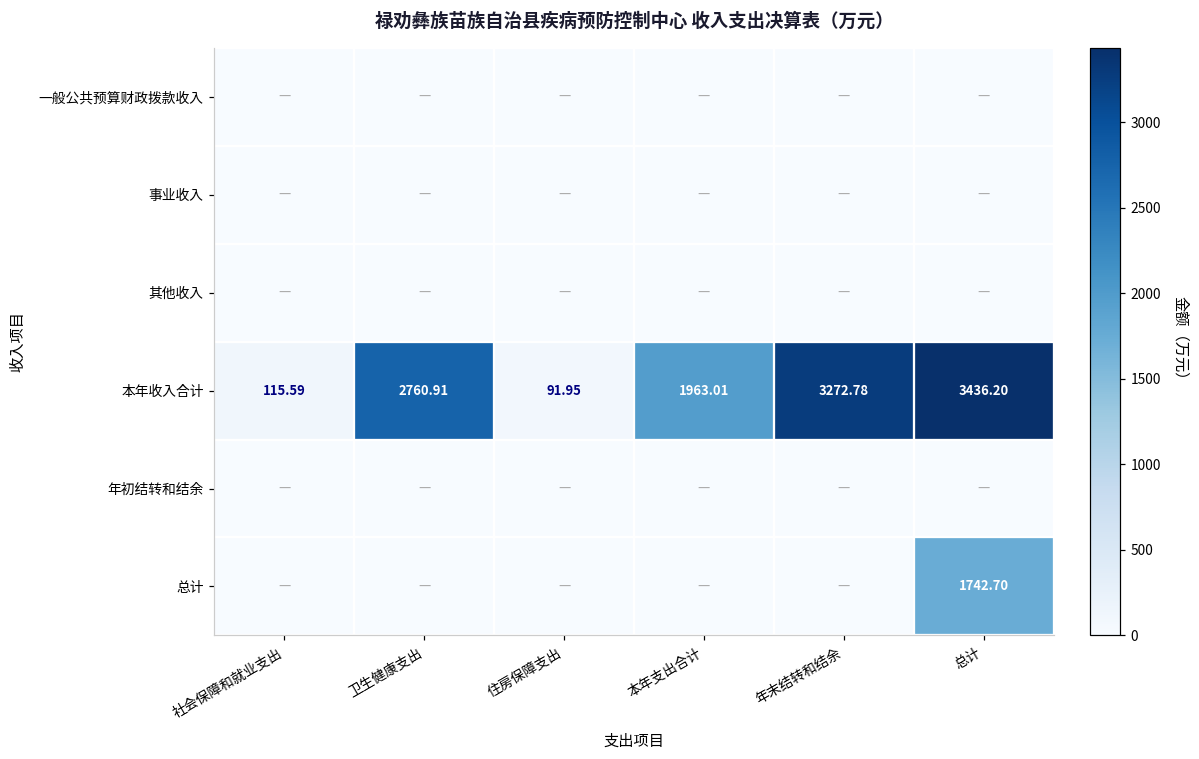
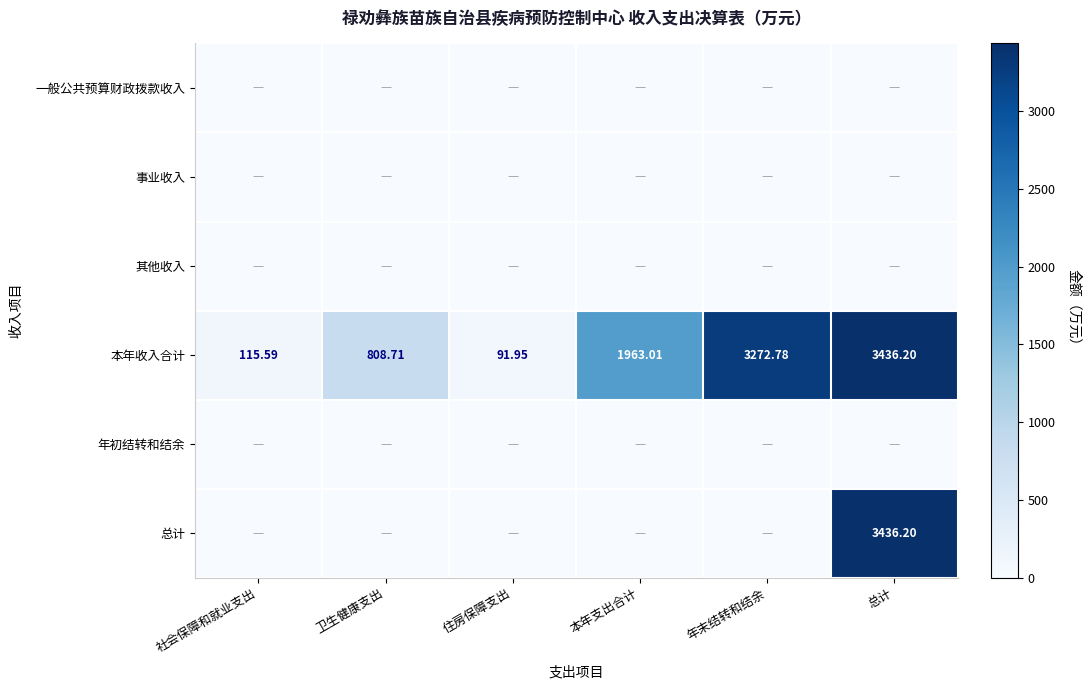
  {
    "本年收入合计": {
      "社会保障和就业支出": 115.59,
-     "卫生健康支出": 2760.91,
+     "卫生健康支出": 808.71,
      "住房保障支出": 91.95,
      "本年支出合计": 1963.01,
      "年末结转和结余": 3272.78,
      "总计": 3436.20
    },
    "总计": {
-     "总计": 1742.70
+     "总计": 3436.20
    }
  }
